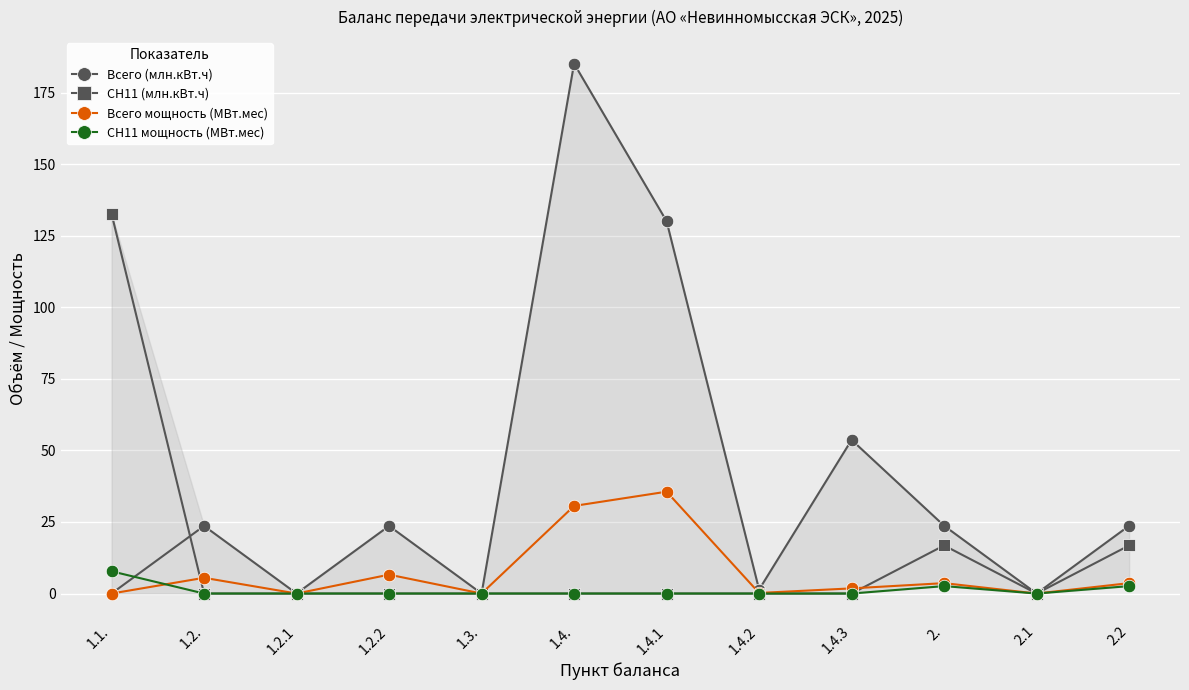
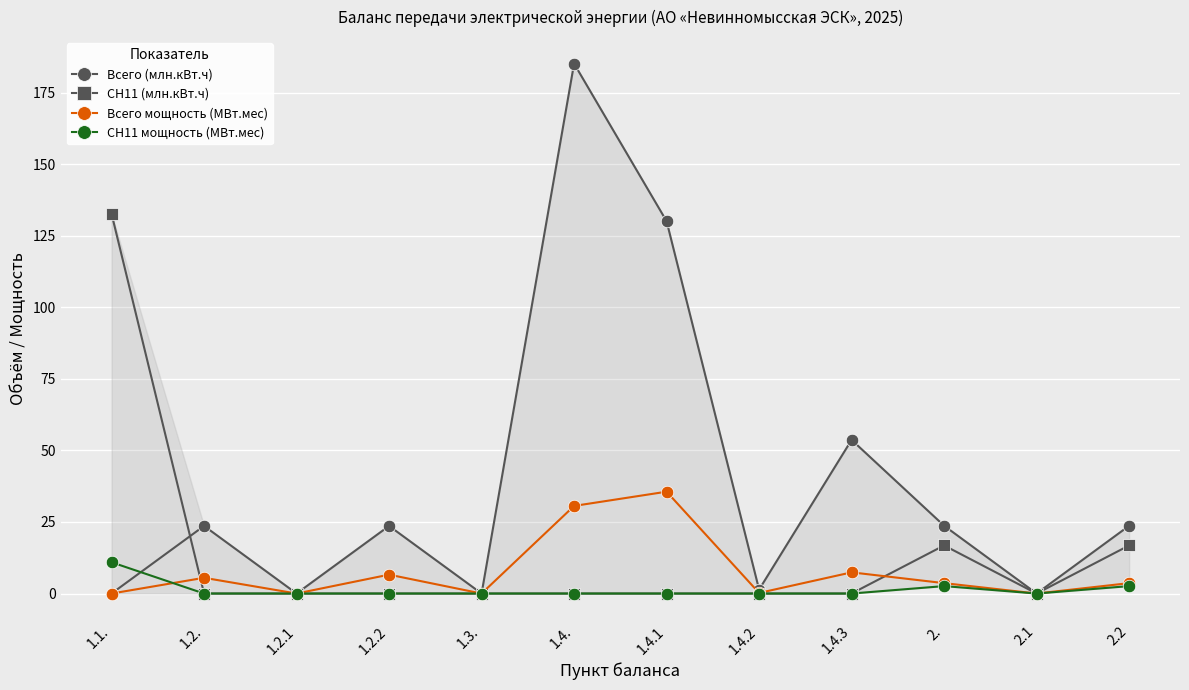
  {
    "Всего мощность (МВт.мес)": {
      "1.2.": 6,
      "1.2.2": 7,
      "1.4.": 31,
      "1.4.1": 36,
-     "1.4.3": 2,
+     "1.4.3": 7,
      "2.": 4,
      "2.2": 4
    },
    "СН11 мощность (МВт.мес)": {
-     "1.1.": 8,
+     "1.1.": 11,
      "2.": 3,
      "2.2": 3
    }
  }
